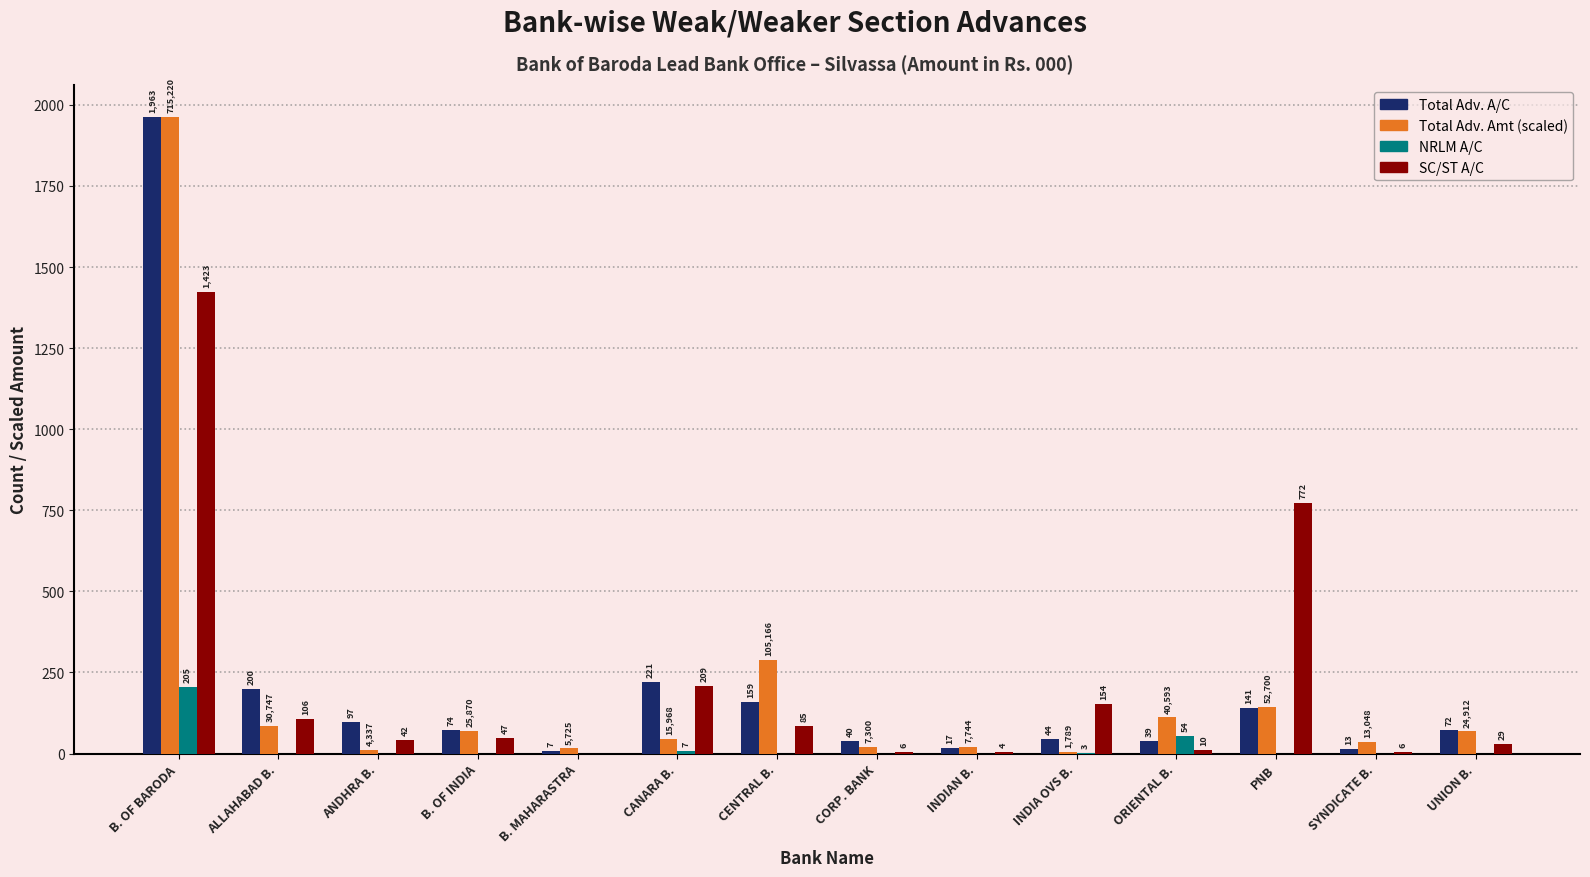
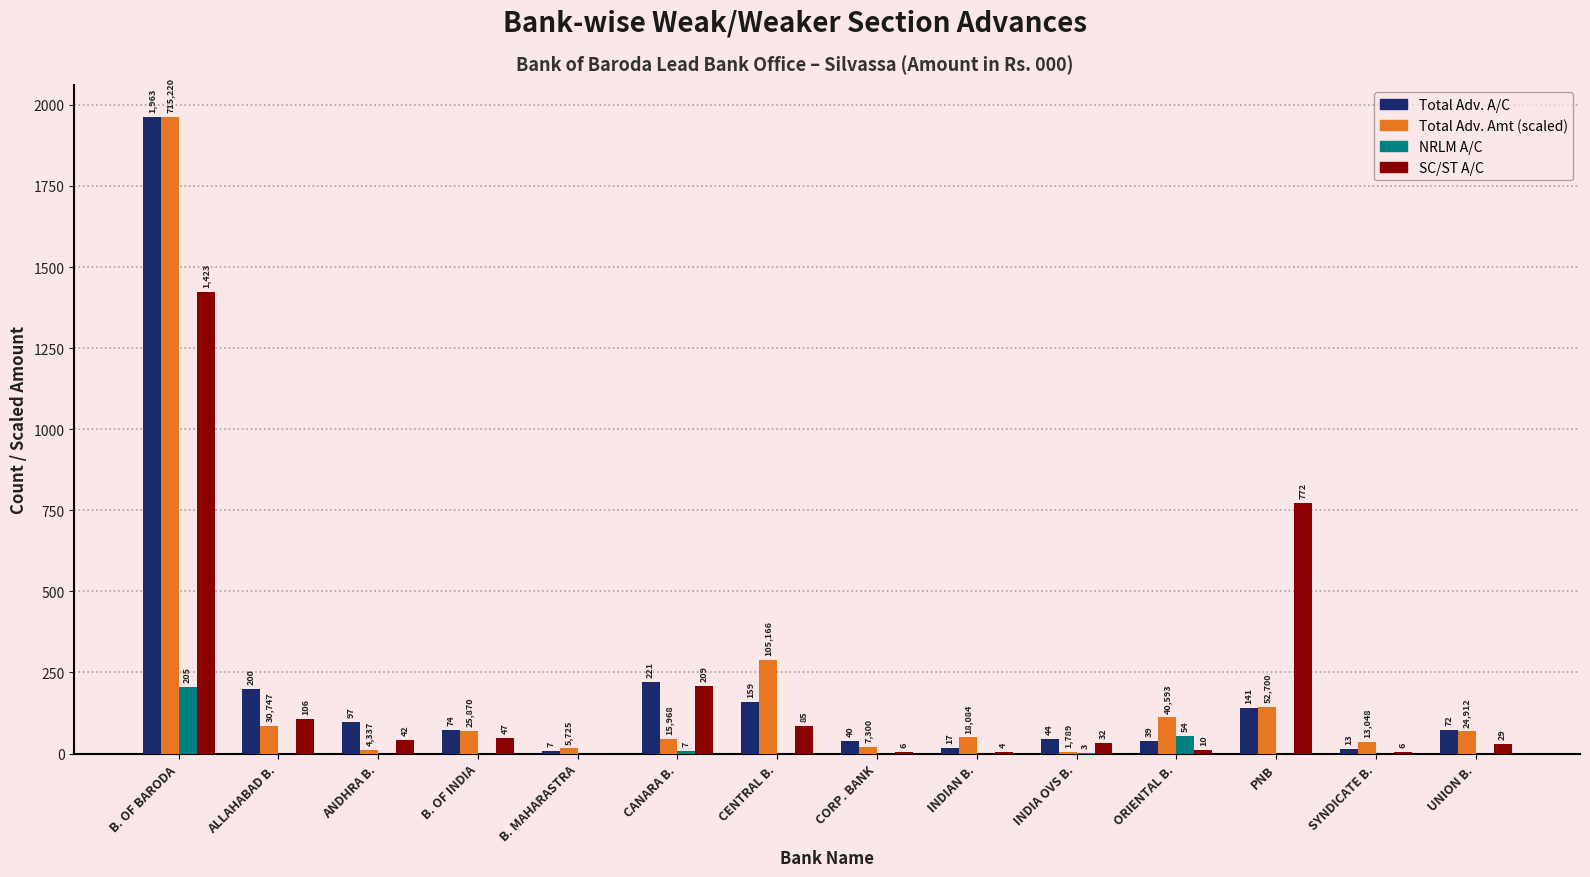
  {
    "Total Adv. A/C": {
      "B. OF BARODA": "1,963",
      "ALLAHABAD B.": "200",
      "ANDHRA B.": "97",
      "B. OF INDIA": "74",
      "B. MAHARASTRA": "7",
      "CANARA B.": "221",
      "CENTRAL B.": "159",
      "CORP. BANK": "40",
      "INDIAN B.": "17",
      "INDIA OVS B.": "44",
      "ORIENTAL B.": "39",
      "PNB": "141",
      "SYNDICATE B.": "13",
      "UNION B.": "72"
    },
    "Total Adv. Amt (scaled)": {
-     "INDIAN B.": "7,744"
+     "INDIAN B.": "18,084"
    },
    "NRLM A/C": {
      "B. OF BARODA": "205",
      "CANARA B.": "7",
      "INDIA OVS B.": "3",
      "ORIENTAL B.": "54"
    },
    "SC/ST A/C": {
      "B. OF BARODA": "1,423",
      "ALLAHABAD B.": "106",
      "ANDHRA B.": "42",
      "B. OF INDIA": "47",
      "CANARA B.": "209",
      "CENTRAL B.": "85",
      "CORP. BANK": "6",
      "INDIAN B.": "4",
-     "INDIA OVS B.": "154",
+     "INDIA OVS B.": "32",
      "ORIENTAL B.": "10",
      "PNB": "772",
      "SYNDICATE B.": "6",
      "UNION B.": "29"
    }
  }
